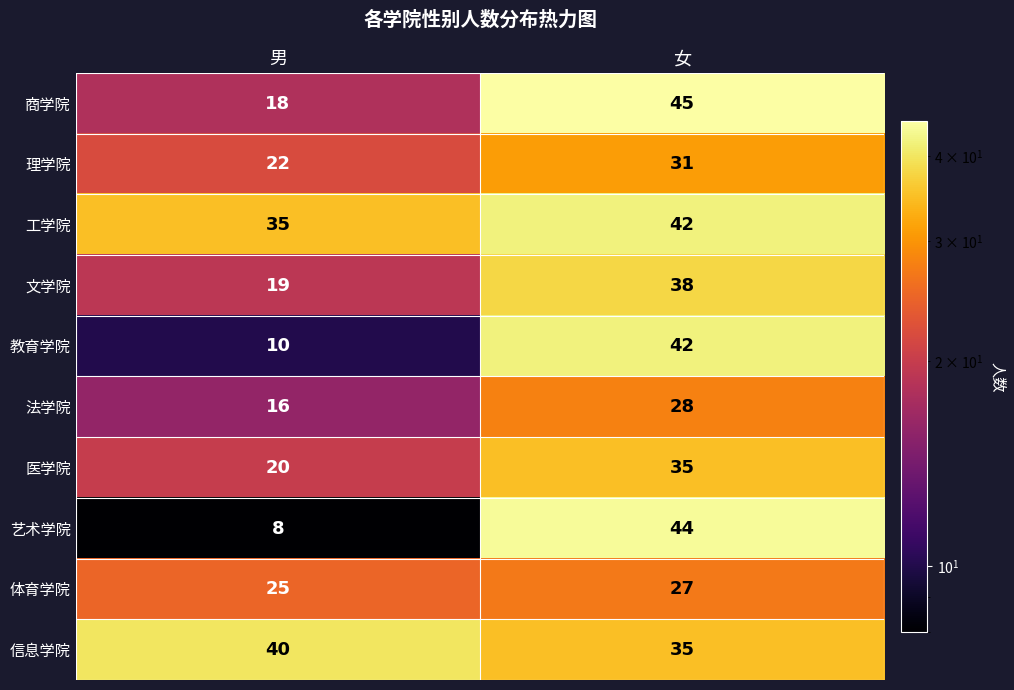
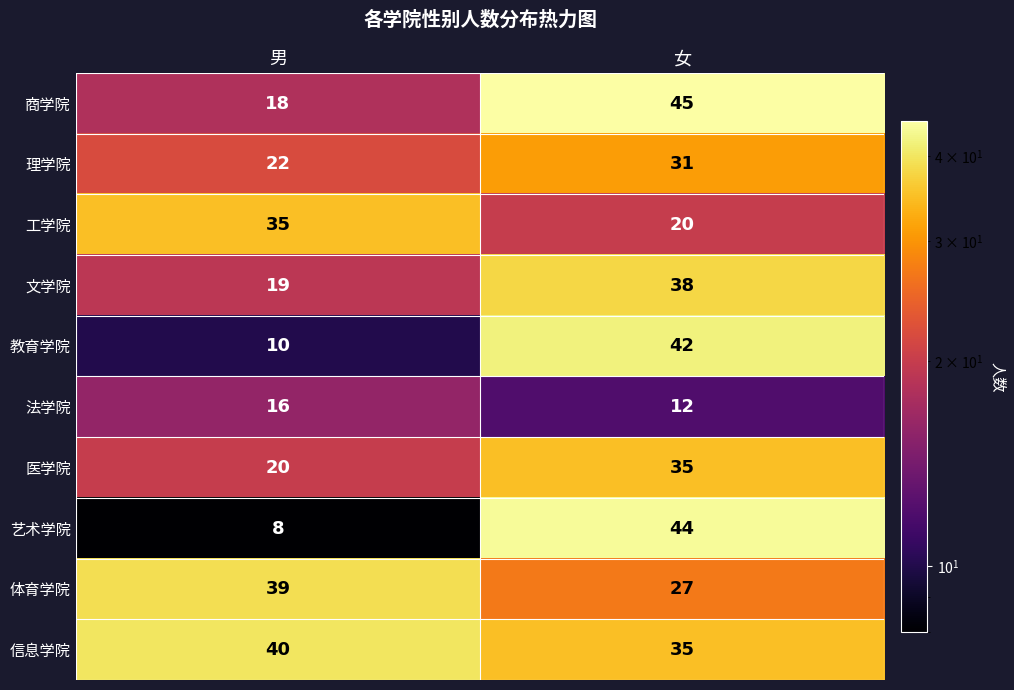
  {
    "商学院": {
      "男": 18,
      "女": 45
    },
    "理学院": {
      "男": 22,
      "女": 31
    },
    "工学院": {
      "男": 35,
-     "女": 42
+     "女": 20
    },
    "文学院": {
      "男": 19,
      "女": 38
    },
    "教育学院": {
      "男": 10,
      "女": 42
    },
    "法学院": {
      "男": 16,
-     "女": 28
+     "女": 12
    },
    "医学院": {
      "男": 20,
      "女": 35
    },
    "艺术学院": {
      "男": 8,
      "女": 44
    },
    "体育学院": {
-     "男": 25,
+     "男": 39,
      "女": 27
    },
    "信息学院": {
      "男": 40,
      "女": 35
    }
  }
